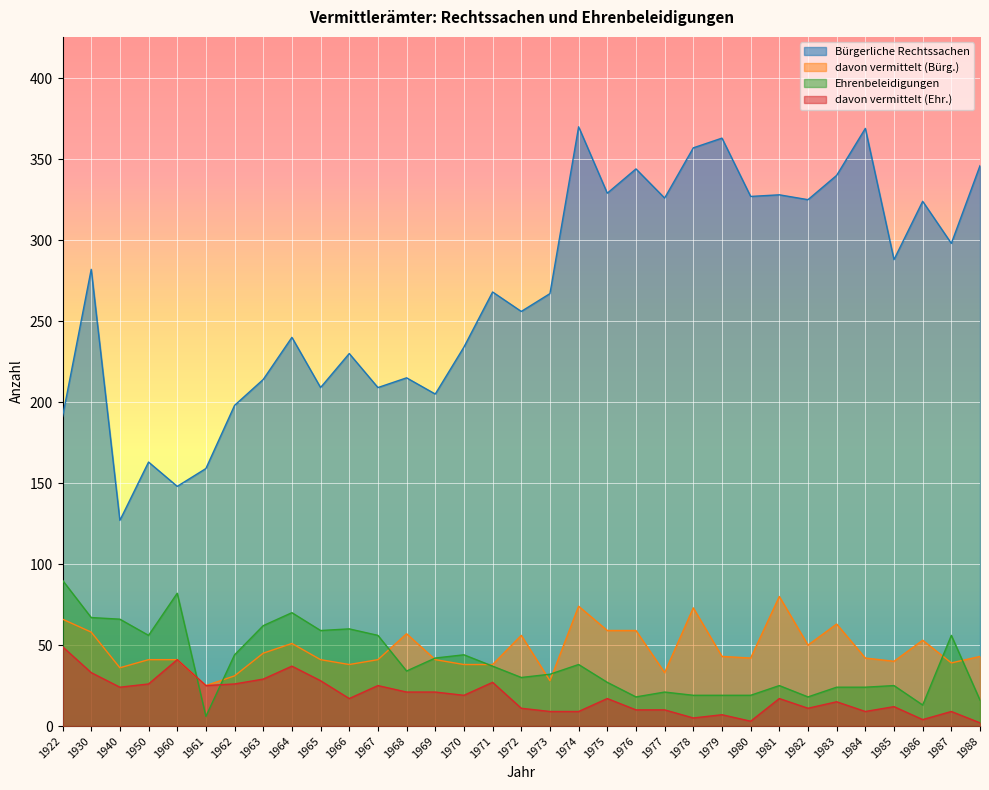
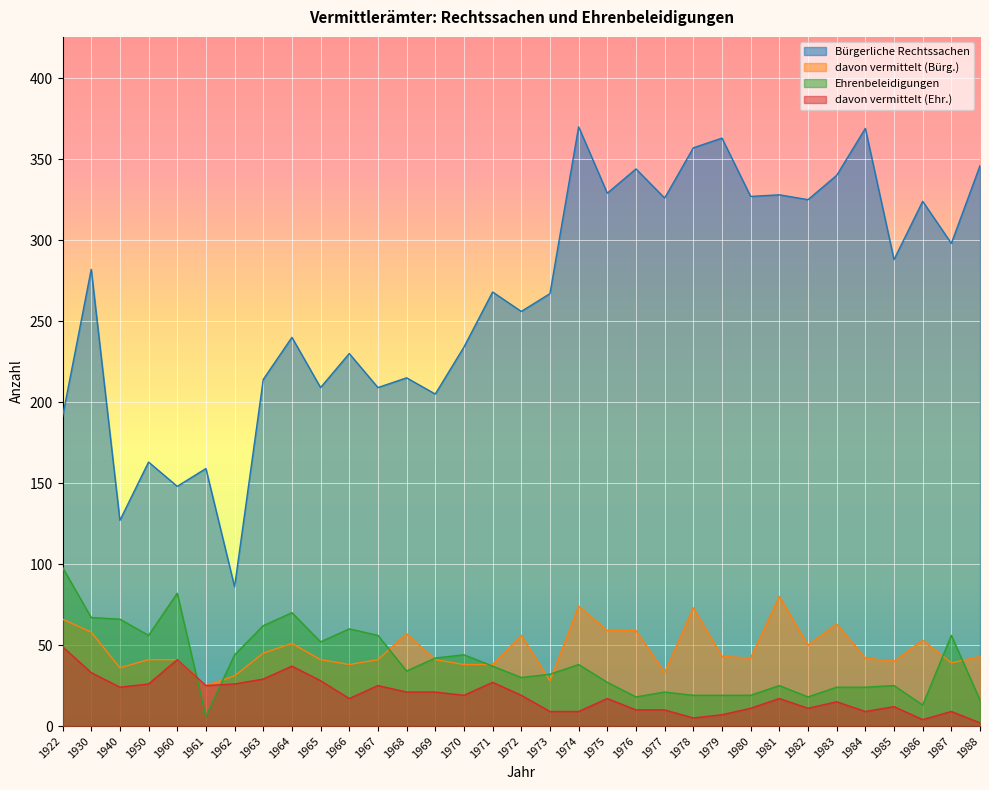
  {
    "Bürgerliche Rechtssachen": {
      "1922": 191,
      "1930": 282,
      "1940": 127,
      "1950": 163,
      "1960": 148,
      "1961": 159,
-     "1962": 198,
+     "1962": 86,
      "1963": 214,
      "1964": 240,
      "1965": 209,
      "1966": 230,
      "1967": 209,
      "1968": 215,
      "1969": 205,
      "1970": 234,
      "1971": 268,
      "1972": 256,
      "1973": 267,
      "1974": 370,
      "1975": 329,
      "1976": 344,
      "1977": 326,
      "1978": 357,
      "1979": 363,
      "1980": 327,
      "1981": 328,
      "1982": 325,
      "1983": 340,
      "1984": 369,
      "1985": 288,
      "1986": 324,
      "1987": 298,
      "1988": 346
    },
    "davon vermittelt (Bürg.)": {
      "1922": 66,
      "1930": 58,
      "1940": 36,
      "1950": 41,
      "1962": 31,
      "1963": 45,
      "1964": 51,
      "1965": 41,
      "1966": 38,
      "1967": 41,
      "1968": 57,
      "1970": 38,
      "1972": 56,
      "1973": 28,
      "1974": 74,
      "1975": 59,
      "1976": 59,
      "1977": 33,
      "1978": 73,
      "1979": 43,
      "1980": 42,
      "1981": 80,
      "1982": 50,
      "1983": 63,
      "1984": 42,
      "1985": 40,
      "1986": 53,
      "1987": 39,
      "1988": 43
    },
    "Ehrenbeleidigungen": {
-     "1922": 90,
+     "1922": 98,
      "1930": 67,
      "1940": 66,
      "1950": 56,
      "1960": 82,
      "1961": 6,
      "1962": 44,
      "1963": 62,
      "1964": 70,
-     "1965": 59,
+     "1965": 52,
      "1966": 60,
      "1967": 56,
      "1968": 34,
      "1970": 44,
      "1972": 30,
      "1973": 32,
      "1974": 38,
      "1975": 27,
      "1976": 18,
      "1977": 21,
      "1978": 19,
      "1979": 19,
      "1980": 19,
      "1981": 25,
      "1982": 18,
      "1983": 24,
      "1984": 24,
      "1985": 25,
      "1986": 13,
      "1987": 56,
      "1988": 16
    },
    "davon vermittelt (Ehr.)": {
      "1922": 49,
      "1930": 33,
      "1940": 24,
      "1950": 26,
      "1962": 26,
      "1963": 29,
      "1964": 37,
      "1965": 28,
      "1966": 17,
      "1967": 25,
      "1968": 21,
      "1969": 21,
      "1970": 19,
      "1971": 27,
-     "1972": 11,
+     "1972": 19,
      "1973": 9,
      "1974": 9,
      "1975": 17,
      "1976": 10,
      "1977": 10,
      "1978": 5,
      "1979": 7,
-     "1980": 3,
+     "1980": 11,
      "1981": 17,
      "1982": 11,
      "1983": 15,
      "1984": 9,
      "1985": 12,
      "1986": 4,
      "1987": 9,
      "1988": 2
    }
  }
